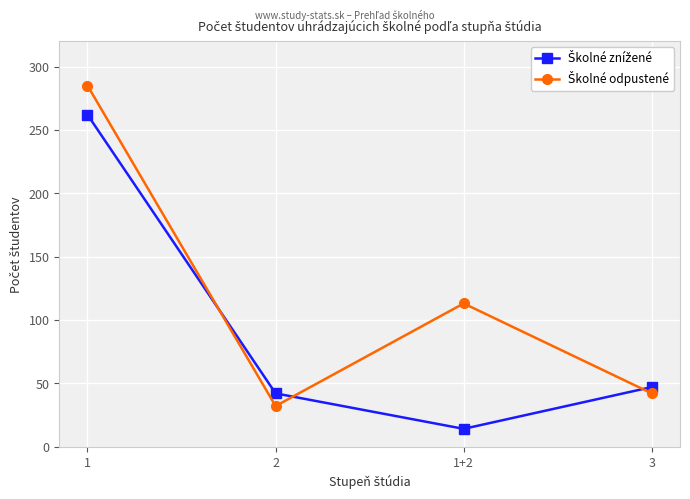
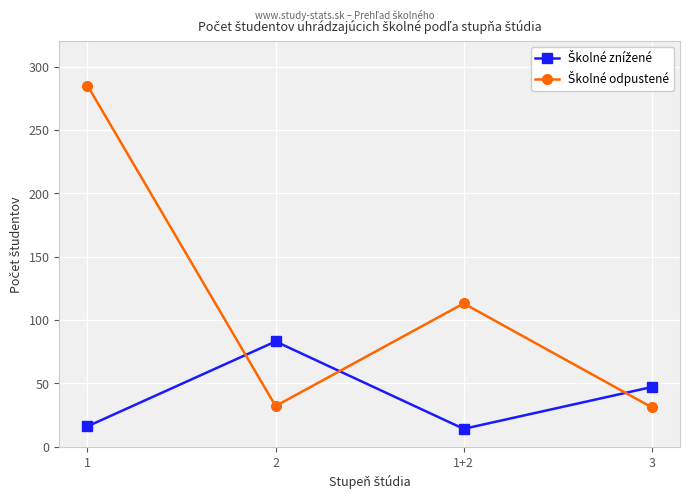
  {
    "Školné znížené": {
-     "1": 262,
-     "2": 42,
+     "1": 16,
+     "2": 83,
      "1+2": 14,
      "3": 47
    },
    "Školné odpustené": {
      "1": 285,
      "2": 32,
      "1+2": 113,
-     "3": 42
+     "3": 31
    }
  }
